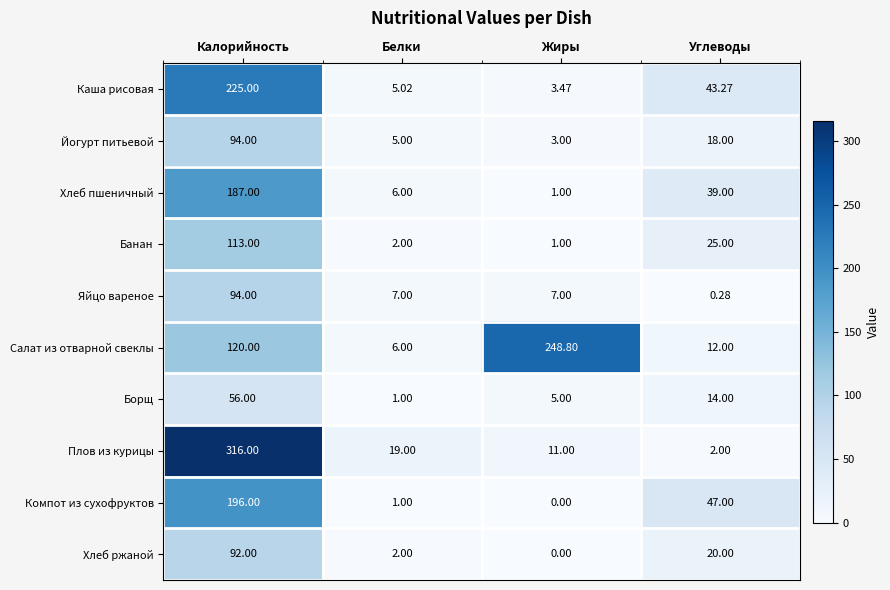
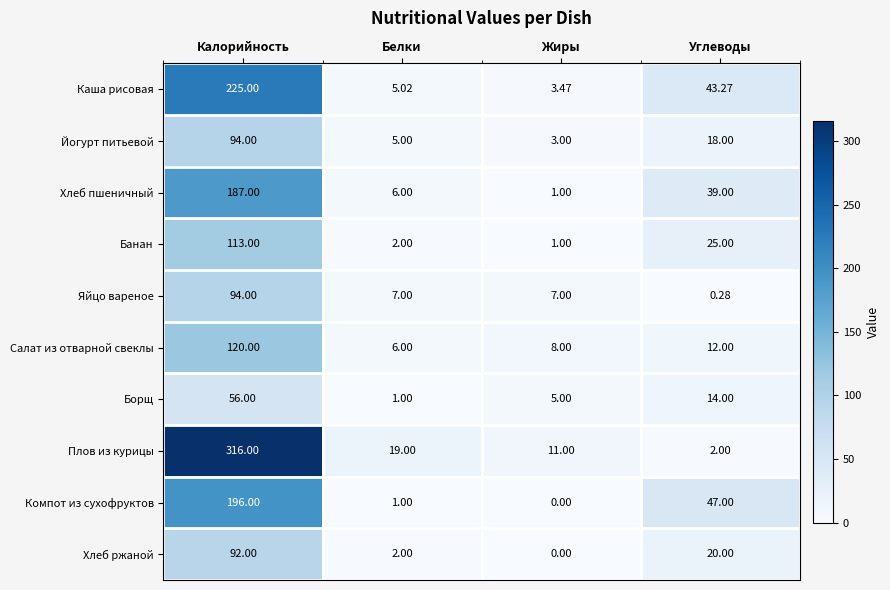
  {
    "Каша рисовая": {
      "Калорийность": 225.00,
      "Белки": 5.02,
      "Жиры": 3.47,
      "Углеводы": 43.27
    },
    "Йогурт питьевой": {
      "Калорийность": 94.00,
      "Белки": 5.00,
      "Жиры": 3.00,
      "Углеводы": 18.00
    },
    "Хлеб пшеничный": {
      "Калорийность": 187.00,
      "Белки": 6.00,
      "Жиры": 1.00,
      "Углеводы": 39.00
    },
    "Банан": {
      "Калорийность": 113.00,
      "Белки": 2.00,
      "Жиры": 1.00,
      "Углеводы": 25.00
    },
    "Яйцо вареное": {
      "Калорийность": 94.00,
      "Белки": 7.00,
      "Жиры": 7.00,
      "Углеводы": 0.28
    },
    "Салат из отварной свеклы": {
      "Калорийность": 120.00,
      "Белки": 6.00,
-     "Жиры": 248.80,
+     "Жиры": 8.00,
      "Углеводы": 12.00
    },
    "Борщ": {
      "Калорийность": 56.00,
      "Белки": 1.00,
      "Жиры": 5.00,
      "Углеводы": 14.00
    },
    "Плов из курицы": {
      "Калорийность": 316.00,
      "Белки": 19.00,
      "Жиры": 11.00,
      "Углеводы": 2.00
    },
    "Компот из сухофруктов": {
      "Калорийность": 196.00,
      "Белки": 1.00,
      "Жиры": 0.00,
      "Углеводы": 47.00
    },
    "Хлеб ржаной": {
      "Калорийность": 92.00,
      "Белки": 2.00,
      "Жиры": 0.00,
      "Углеводы": 20.00
    }
  }
